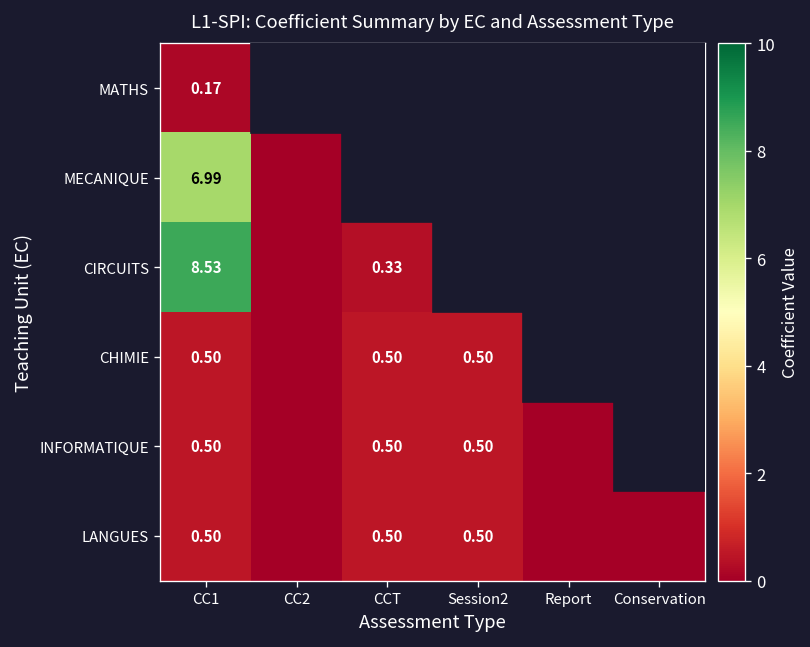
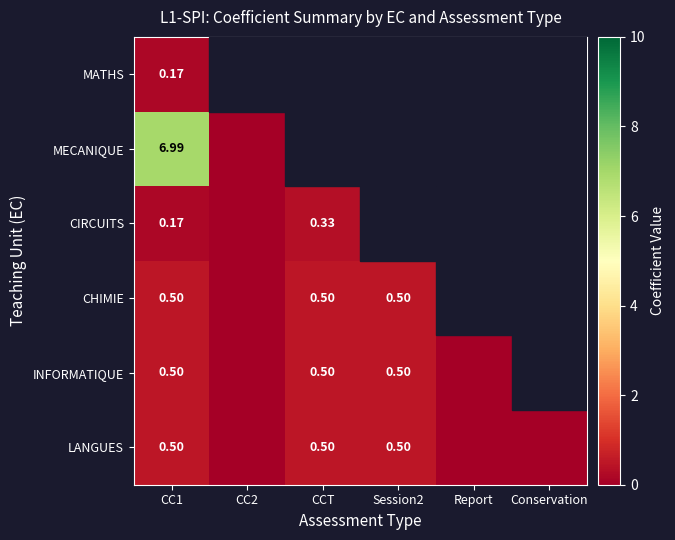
  {
    "MATHS": {
      "CC1": 0.17
    },
    "MECANIQUE": {
      "CC1": 6.99
    },
    "CIRCUITS": {
-     "CC1": 8.53,
+     "CC1": 0.17,
      "CCT": 0.33
    },
    "CHIMIE": {
      "CC1": 0.50,
      "CCT": 0.50,
      "Session2": 0.50
    },
    "INFORMATIQUE": {
      "CC1": 0.50,
      "CCT": 0.50,
      "Session2": 0.50
    },
    "LANGUES": {
      "CC1": 0.50,
      "CCT": 0.50,
      "Session2": 0.50
    }
  }
